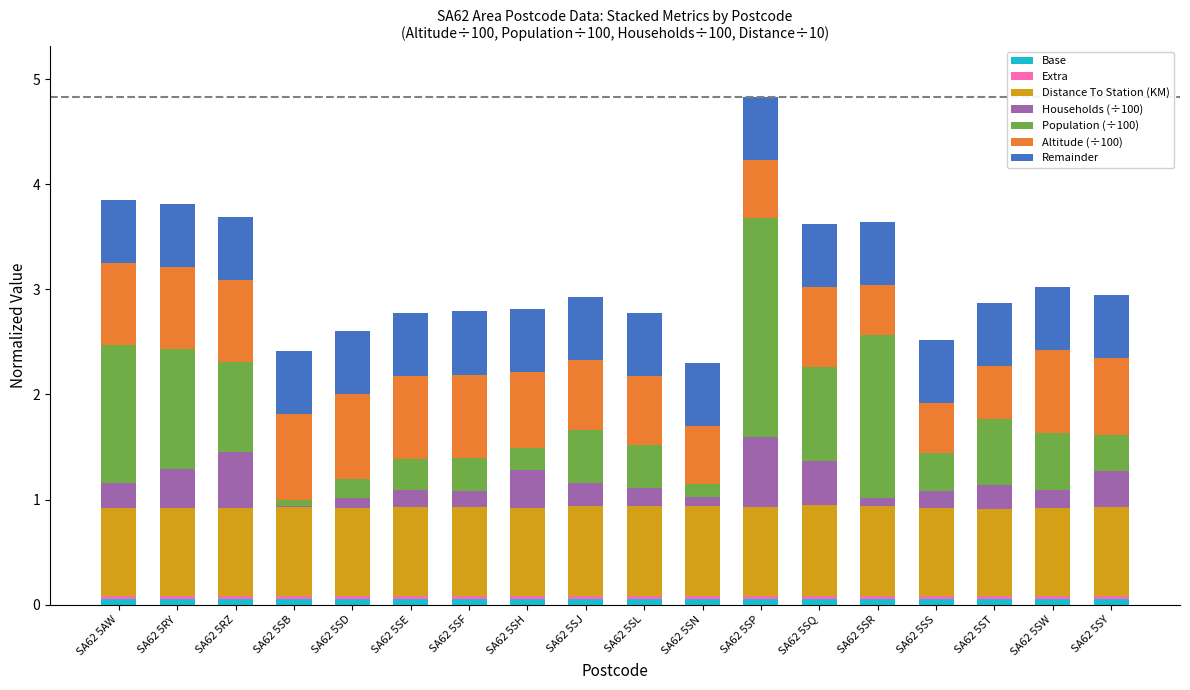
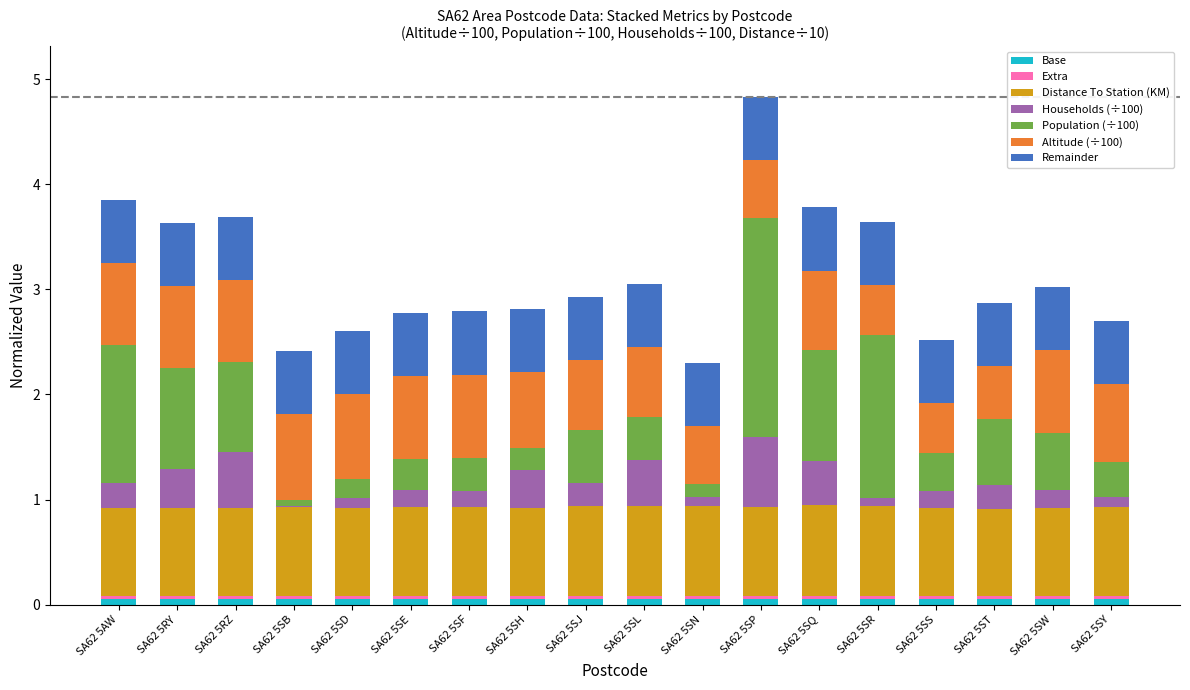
  {
    "Base": {
      "SA62 5AW": 0.05,
      "SA62 5RY": 0.05,
      "SA62 5RZ": 0.05,
      "SA62 5SB": 0.05,
      "SA62 5SD": 0.05,
      "SA62 5SE": 0.05,
      "SA62 5SF": 0.05,
      "SA62 5SH": 0.05,
      "SA62 5SJ": 0.05,
      "SA62 5SL": 0.05,
      "SA62 5SN": 0.05,
      "SA62 5SP": 0.05,
      "SA62 5SQ": 0.05,
      "SA62 5SR": 0.05,
      "SA62 5SS": 0.05,
      "SA62 5ST": 0.05,
      "SA62 5SW": 0.05,
      "SA62 5SY": 0.05
    },
    "Extra": {
      "SA62 5AW": 0.03,
      "SA62 5RY": 0.03,
      "SA62 5RZ": 0.03,
      "SA62 5SB": 0.03,
      "SA62 5SD": 0.03,
      "SA62 5SE": 0.03,
      "SA62 5SF": 0.03,
      "SA62 5SH": 0.03,
      "SA62 5SJ": 0.03,
      "SA62 5SL": 0.03,
      "SA62 5SN": 0.03,
      "SA62 5SP": 0.03,
      "SA62 5SQ": 0.03,
      "SA62 5SR": 0.03,
      "SA62 5SS": 0.03,
      "SA62 5ST": 0.03,
      "SA62 5SW": 0.03,
      "SA62 5SY": 0.03
    },
    "Households (÷100)": {
      "SA62 5AW": 0.24,
      "SA62 5RY": 0.37,
      "SA62 5RZ": 0.53,
      "SA62 5SD": 0.09,
      "SA62 5SE": 0.16,
      "SA62 5SF": 0.15,
      "SA62 5SH": 0.36,
      "SA62 5SJ": 0.22,
-     "SA62 5SL": 0.17,
+     "SA62 5SL": 0.44,
      "SA62 5SN": 0.08,
      "SA62 5SP": 0.67,
      "SA62 5SQ": 0.42,
      "SA62 5SR": 0.07,
      "SA62 5SS": 0.16,
      "SA62 5ST": 0.23,
      "SA62 5SW": 0.17,
-     "SA62 5SY": 0.34
+     "SA62 5SY": 0.09
    },
    "Population (÷100)": {
      "SA62 5AW": 1.31,
-     "SA62 5RY": 1.14,
+     "SA62 5RY": 0.96,
      "SA62 5RZ": 0.86,
      "SA62 5SB": 0.06,
      "SA62 5SD": 0.19,
      "SA62 5SE": 0.30,
      "SA62 5SF": 0.32,
      "SA62 5SH": 0.21,
      "SA62 5SJ": 0.50,
      "SA62 5SL": 0.41,
      "SA62 5SN": 0.13,
      "SA62 5SP": 2.08,
-     "SA62 5SQ": 0.89,
+     "SA62 5SQ": 1.05,
      "SA62 5SR": 1.56,
      "SA62 5SS": 0.36,
      "SA62 5ST": 0.63,
      "SA62 5SW": 0.54,
      "SA62 5SY": 0.34
    },
    "Remainder": {
      "SA62 5AW": 0.60,
      "SA62 5RY": 0.60,
      "SA62 5RZ": 0.60,
      "SA62 5SB": 0.60,
      "SA62 5SD": 0.60,
      "SA62 5SE": 0.60,
      "SA62 5SF": 0.60,
      "SA62 5SH": 0.60,
      "SA62 5SJ": 0.60,
      "SA62 5SL": 0.60,
      "SA62 5SN": 0.60,
      "SA62 5SP": 0.60,
      "SA62 5SQ": 0.60,
      "SA62 5SR": 0.60,
      "SA62 5SS": 0.60,
      "SA62 5ST": 0.60,
      "SA62 5SW": 0.60,
      "SA62 5SY": 0.60
    }
  }
